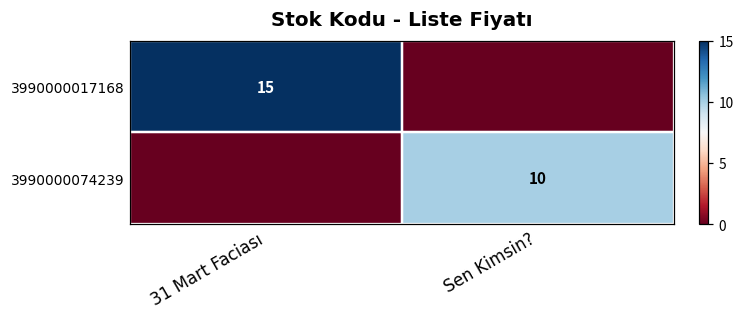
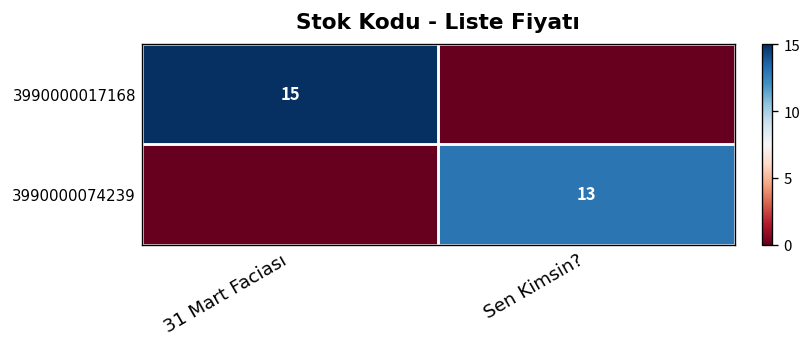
  {
    "3990000017168": {
      "31 Mart Faciası": 15
    },
    "3990000074239": {
-     "Sen Kimsin?": 10
+     "Sen Kimsin?": 13
    }
  }
